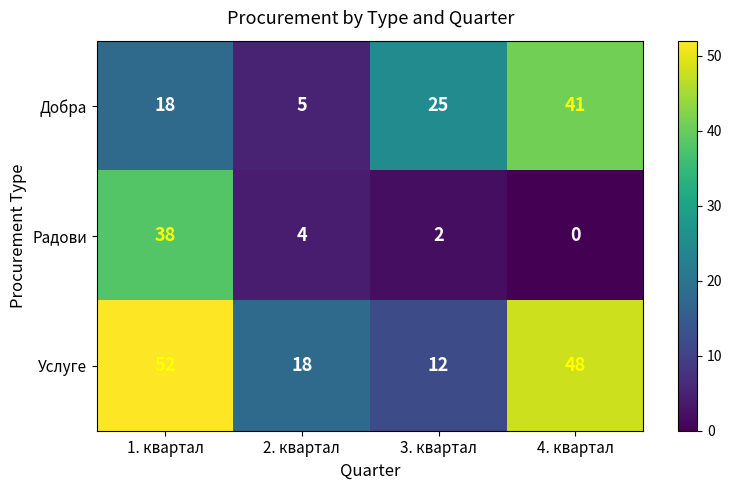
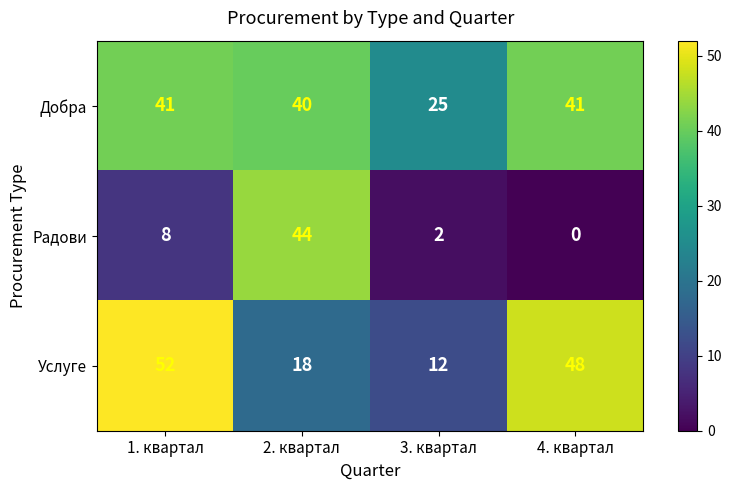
  {
    "Добра": {
-     "1. квартал": 18,
-     "2. квартал": 5,
+     "1. квартал": 41,
+     "2. квартал": 40,
      "3. квартал": 25,
      "4. квартал": 41
    },
    "Радови": {
-     "1. квартал": 38,
-     "2. квартал": 4,
+     "1. квартал": 8,
+     "2. квартал": 44,
      "3. квартал": 2,
      "4. квартал": 0
    },
    "Услуге": {
      "2. квартал": 18,
      "3. квартал": 12,
      "4. квартал": 48
    }
  }
